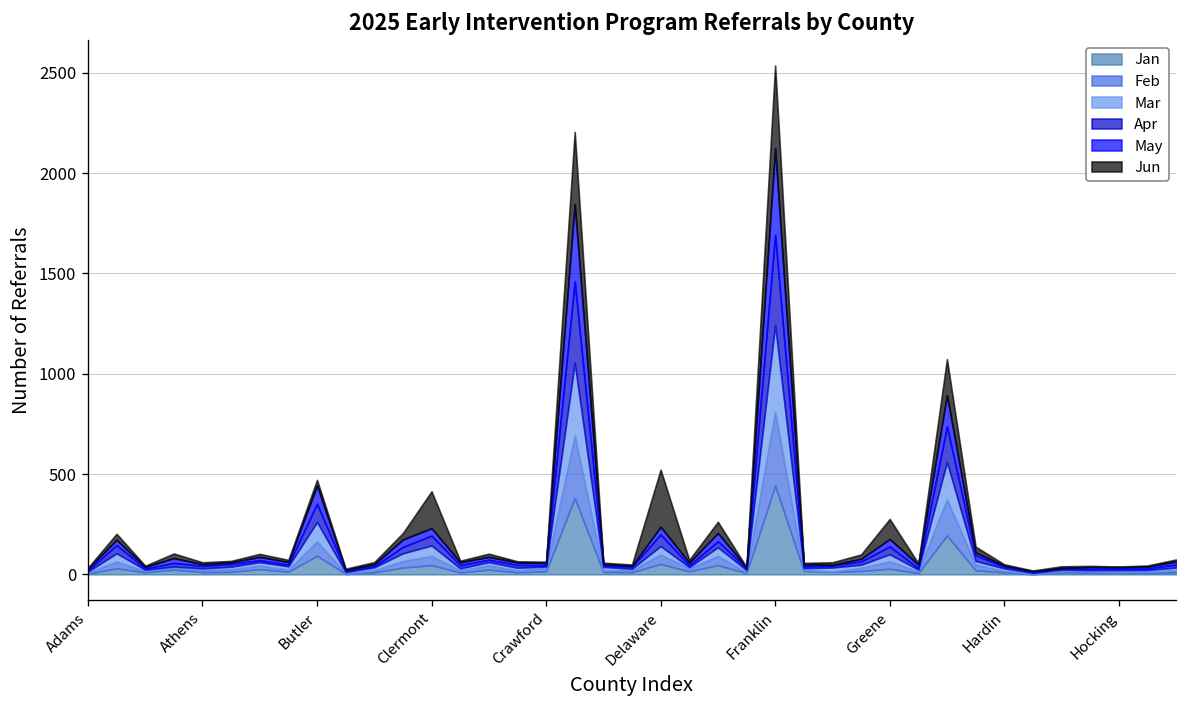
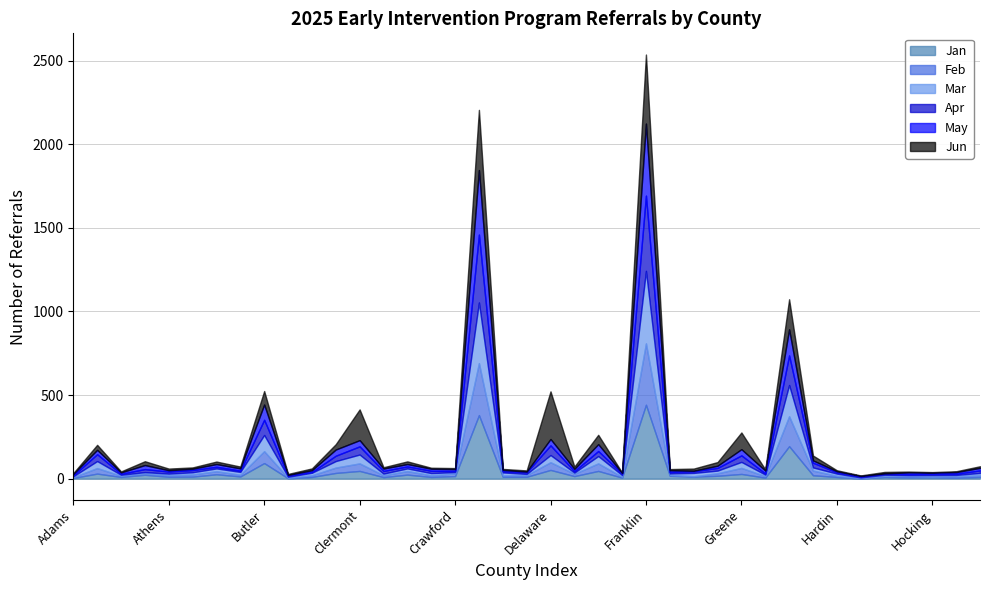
  {
    "Jun": {
-     "Butler": 30,
+     "Butler": 80,
      "Clermont": 180,
      "Delaware": 290,
      "Franklin": 410,
      "Greene": 100
    }
  }
